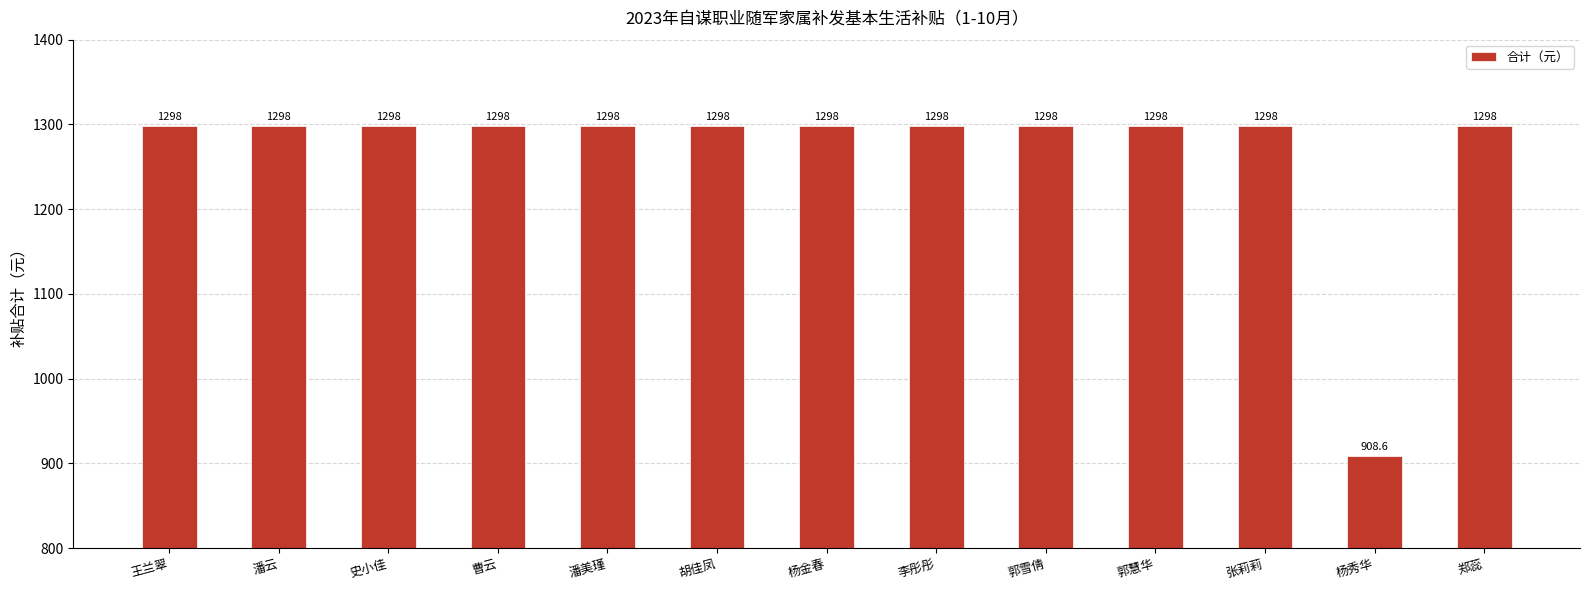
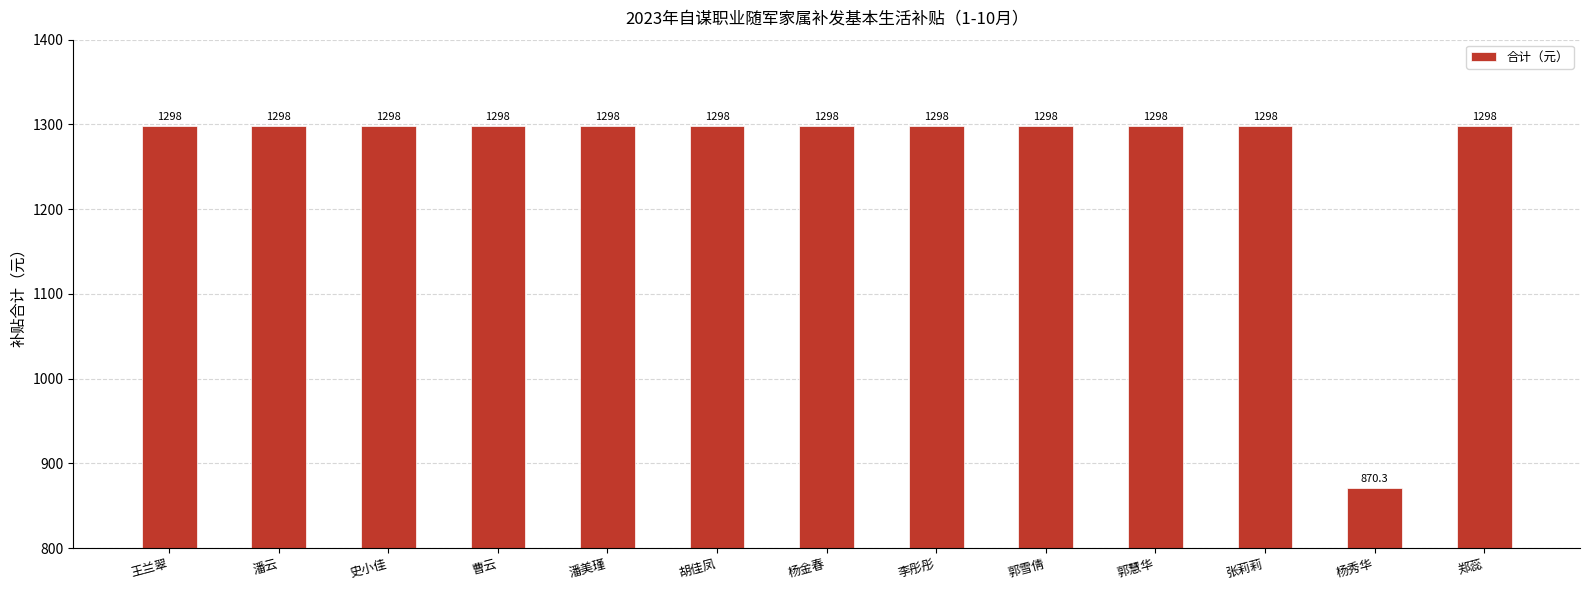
  {
    "王兰翠": 1298,
    "潘云": 1298,
    "史小佳": 1298,
    "曹云": 1298,
    "潘美瑾": 1298,
    "胡佳凤": 1298,
    "杨金春": 1298,
    "李彤彤": 1298,
    "郭雪倩": 1298,
    "郭慧华": 1298,
    "张莉莉": 1298,
-   "杨秀华": 908.6,
+   "杨秀华": 870.3,
    "郑蕊": 1298
  }
